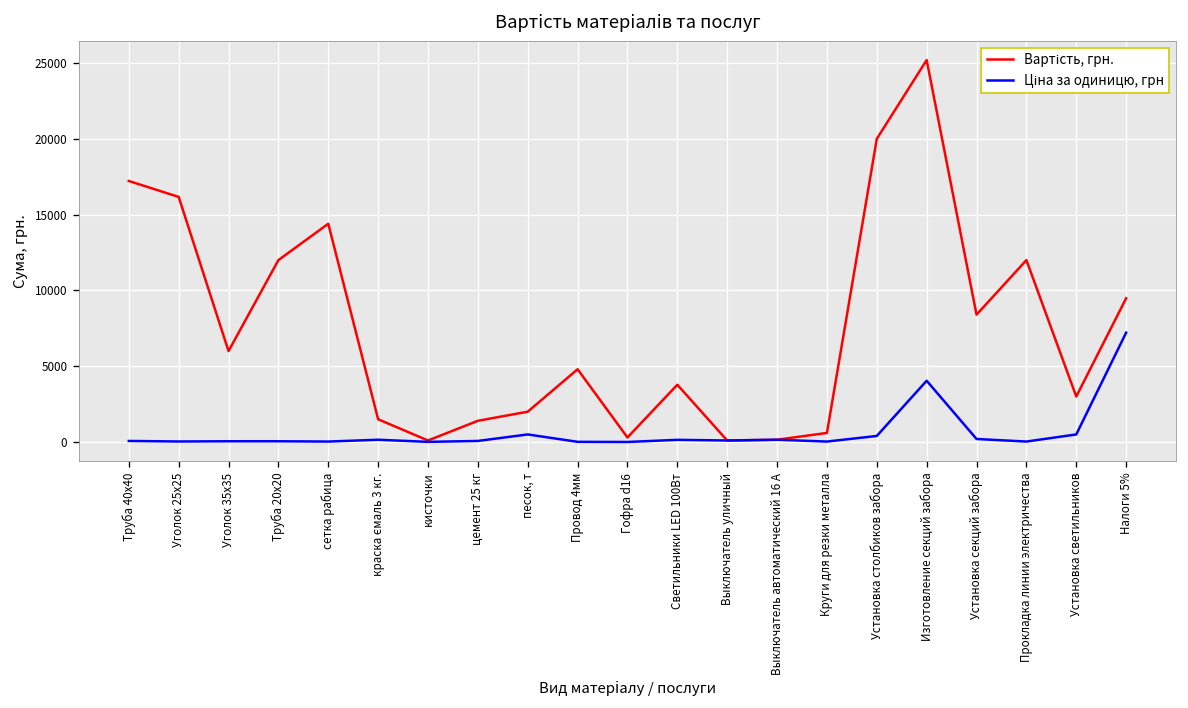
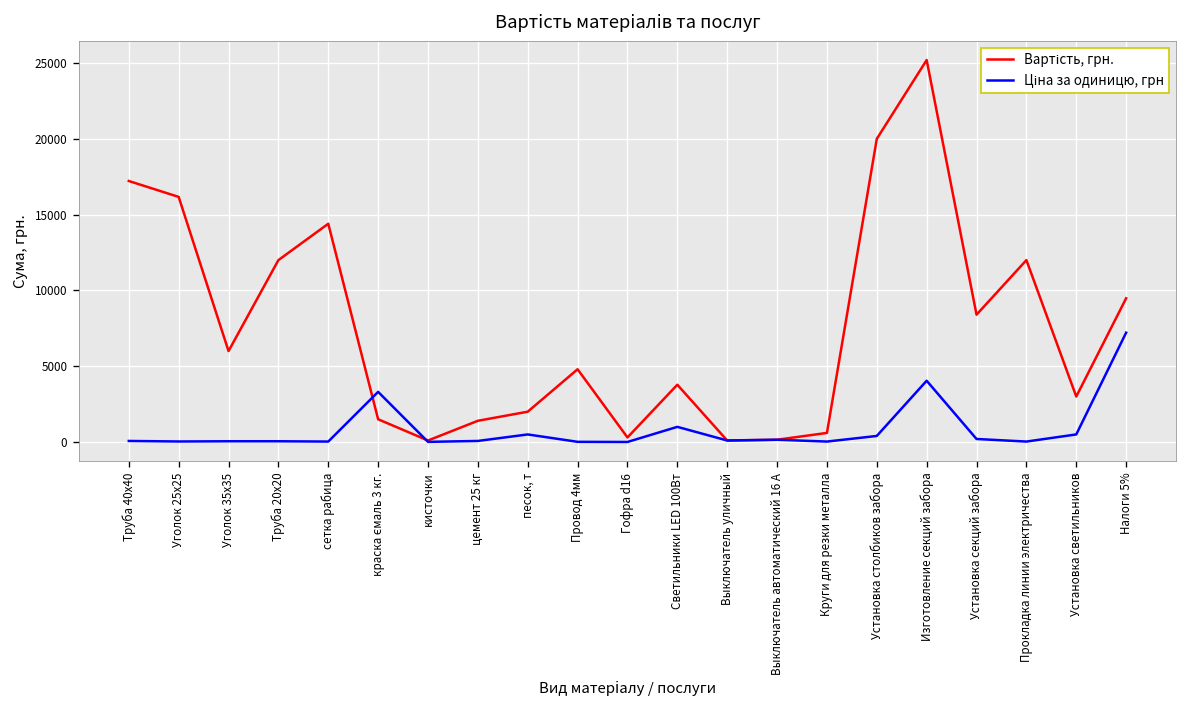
  {
    "Вартість, грн.": {
      "Труба 40х40": 17200,
      "Уголок 25х25": 16200,
      "Уголок 35х35": 6000,
      "Труба 20х20": 12000,
      "сетка рабица": 14400,
      "краска ємаль 3 кг.": 1500,
      "цемент 25 кг": 1400,
      "песок, т": 2000,
      "Провод 4мм": 4800,
      "Гофра d16": 300,
      "Светильники LED 100Вт": 3800,
      "Круги для резки металла": 600,
      "Установка столбиков забора": 20000,
      "Изготовление секций забора": 25200,
      "Установка секций забора": 8400,
      "Прокладка линии электричества": 12000,
      "Установка светильников": 3000,
      "Налоги 5%": 9500
    },
    "Ціна за одиницю, грн": {
      "Труба 40х40": 100,
      "Уголок 25х25": 0,
      "Уголок 35х35": 100,
      "Труба 20х20": 100,
      "сетка рабица": 0,
-     "краска ємаль 3 кг.": 200,
+     "краска ємаль 3 кг.": 3300,
      "цемент 25 кг": 100,
      "песок, т": 500,
      "Провод 4мм": 0,
      "Гофра d16": 0,
-     "Светильники LED 100Вт": 100,
+     "Светильники LED 100Вт": 1000,
      "Круги для резки металла": 0,
      "Установка столбиков забора": 400,
      "Изготовление секций забора": 4000,
      "Установка секций забора": 200,
      "Прокладка линии электричества": 0,
      "Установка светильников": 500,
      "Налоги 5%": 7200
    }
  }
